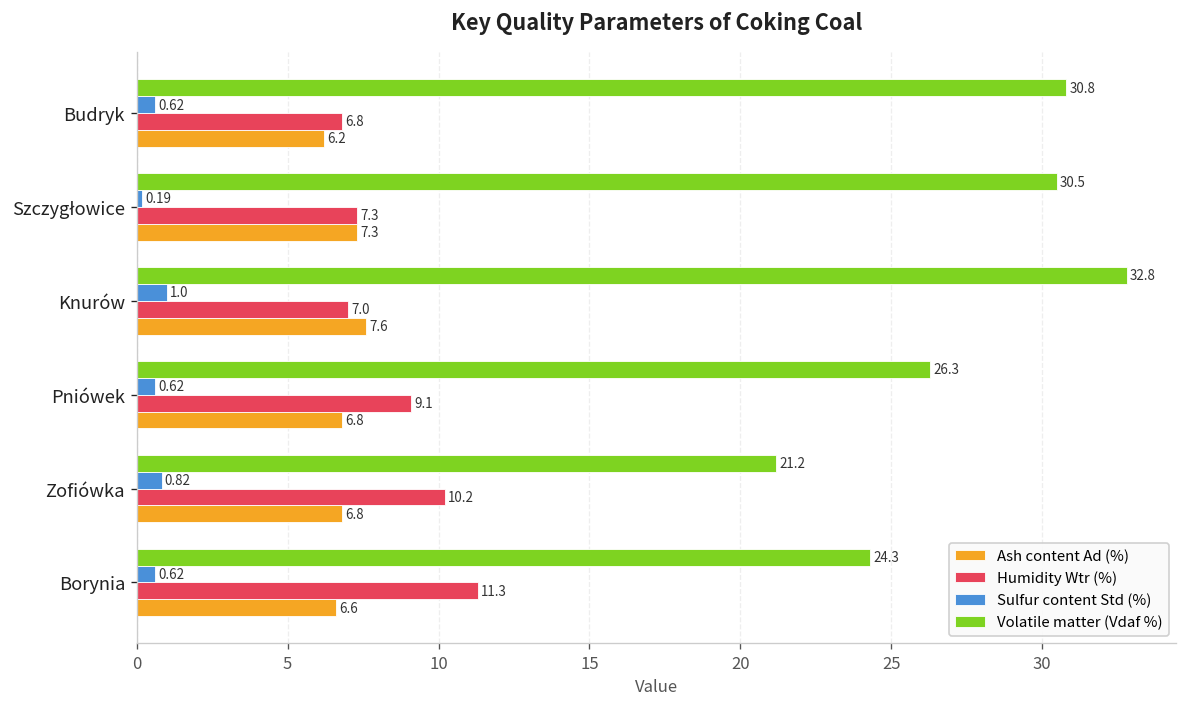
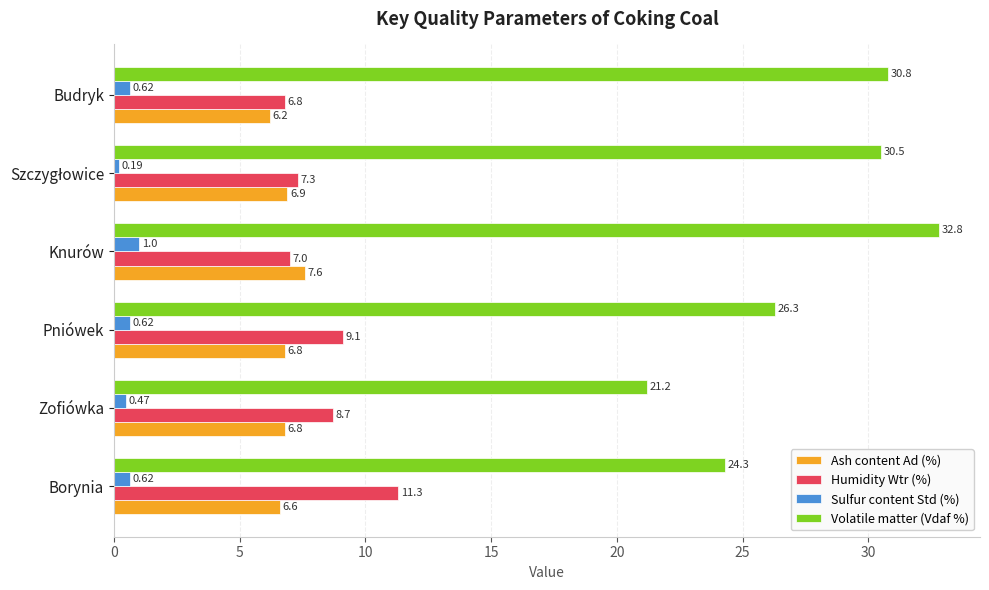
  {
    "Ash content Ad (%)": {
      "Budryk": 6.2,
-     "Szczygłowice": 7.3,
+     "Szczygłowice": 6.9,
      "Knurów": 7.6,
      "Pniówek": 6.8,
      "Zofiówka": 6.8,
      "Borynia": 6.6
    },
    "Humidity Wtr (%)": {
      "Budryk": 6.8,
      "Szczygłowice": 7.3,
      "Knurów": 7.0,
      "Pniówek": 9.1,
-     "Zofiówka": 10.2,
+     "Zofiówka": 8.7,
      "Borynia": 11.3
    },
    "Sulfur content Std (%)": {
      "Budryk": 0.62,
      "Szczygłowice": 0.19,
      "Knurów": 1.0,
      "Pniówek": 0.62,
-     "Zofiówka": 0.82,
+     "Zofiówka": 0.47,
      "Borynia": 0.62
    },
    "Volatile matter (Vdaf %)": {
      "Budryk": 30.8,
      "Szczygłowice": 30.5,
      "Knurów": 32.8,
      "Pniówek": 26.3,
      "Zofiówka": 21.2,
      "Borynia": 24.3
    }
  }
